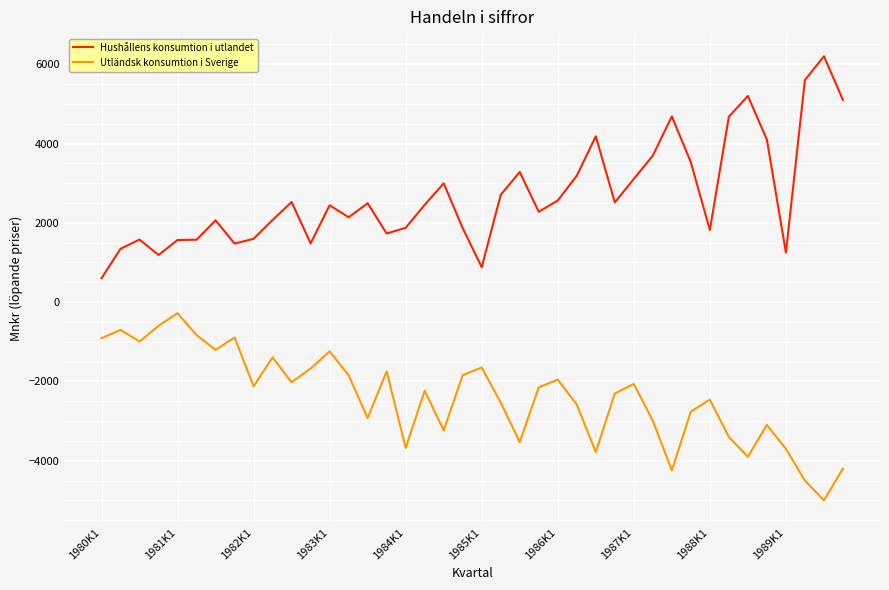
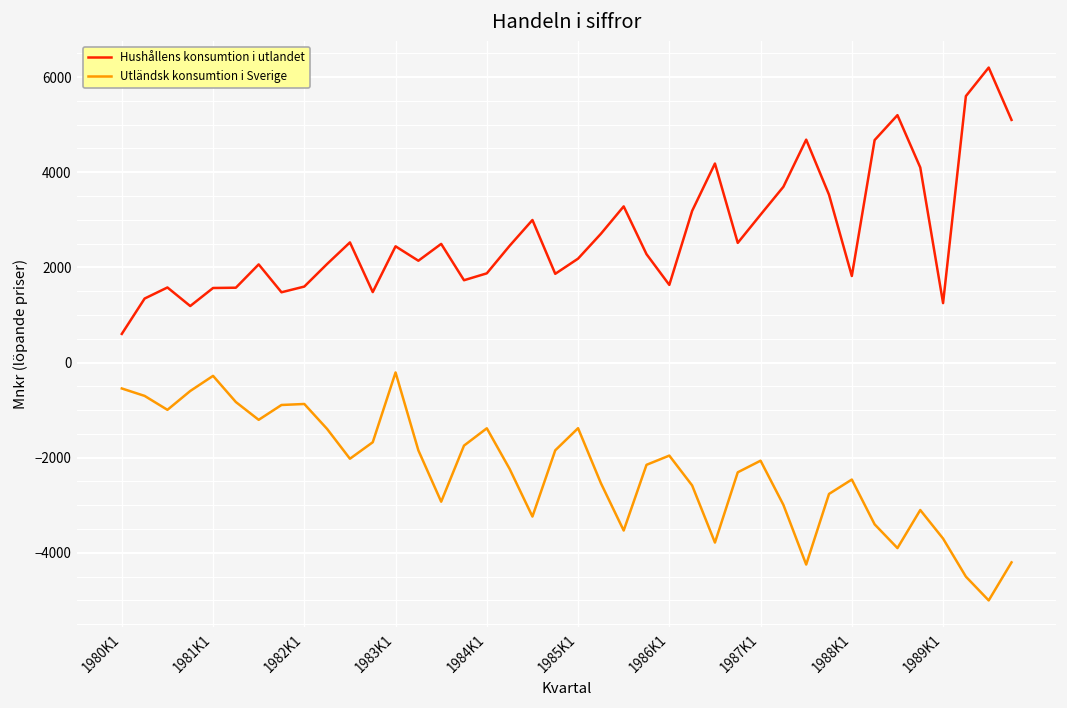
  {
    "Hushållens konsumtion i utlandet": {
      "1980K1": 600,
      "1981K1": 1600,
      "1982K1": 1600,
      "1983K1": 2400,
      "1984K1": 1900,
-     "1985K1": 900,
-     "1986K1": 2600,
+     "1985K1": 2200,
+     "1986K1": 1600,
      "1987K1": 3100,
      "1988K1": 1800,
      "1989K1": 1200
    },
    "Utländsk konsumtion i Sverige": {
-     "1980K1": -900,
+     "1980K1": -500,
      "1981K1": -300,
-     "1982K1": -2100,
-     "1983K1": -1200,
-     "1984K1": -3700,
-     "1985K1": -1600,
+     "1982K1": -900,
+     "1983K1": -200,
+     "1984K1": -1400,
+     "1985K1": -1400,
      "1986K1": -2000,
      "1987K1": -2100,
      "1988K1": -2500,
      "1989K1": -3700
    }
  }
